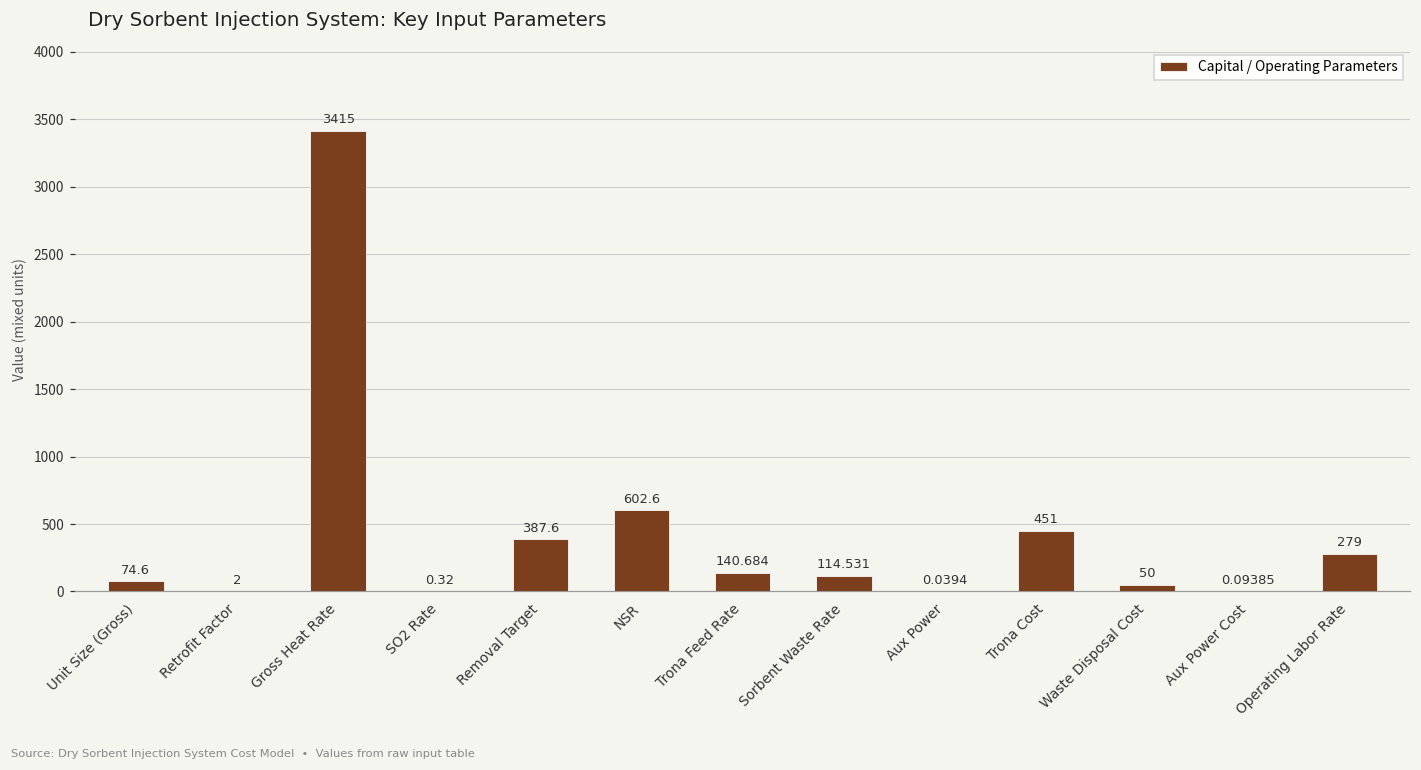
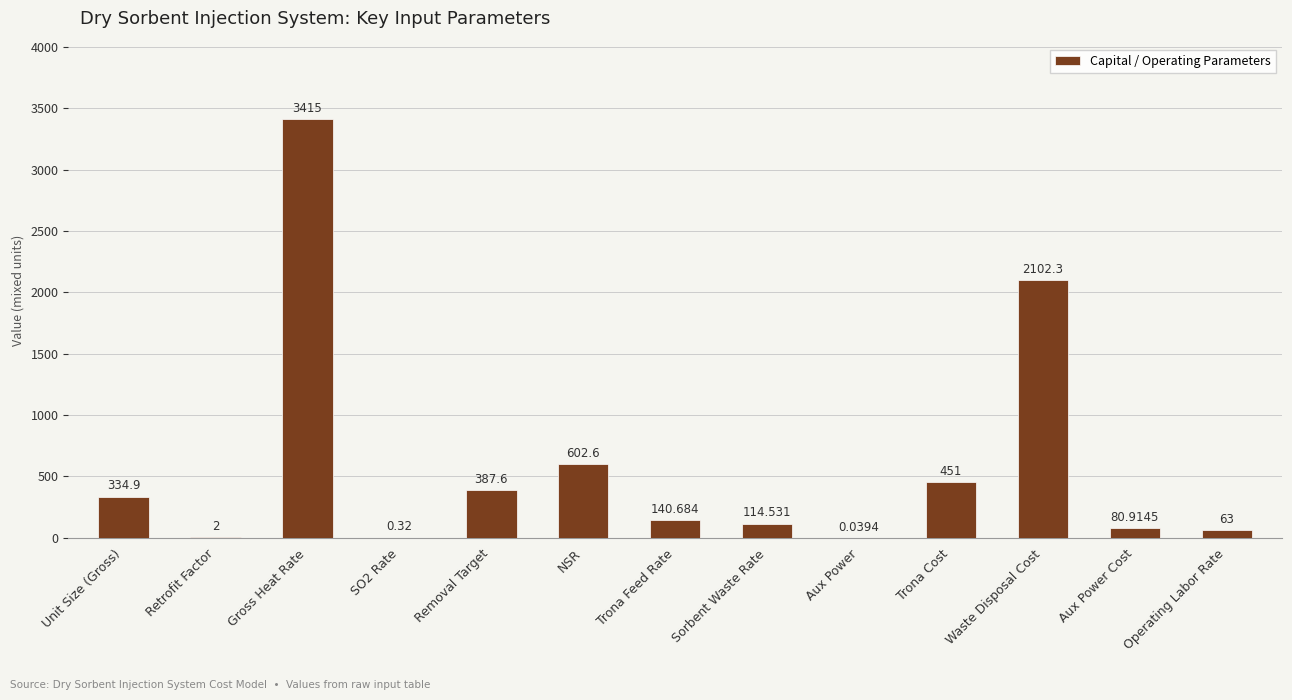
  {
-   "Unit Size (Gross)": 74.6,
+   "Unit Size (Gross)": 334.9,
    "Retrofit Factor": 2,
    "Gross Heat Rate": 3415,
    "SO2 Rate": 0.32,
    "Removal Target": 387.6,
    "NSR": 602.6,
    "Trona Feed Rate": 140.684,
    "Sorbent Waste Rate": 114.531,
    "Aux Power": 0.0394,
    "Trona Cost": 451,
-   "Waste Disposal Cost": 50,
-   "Aux Power Cost": 0.09385,
-   "Operating Labor Rate": 279
+   "Waste Disposal Cost": 2102.3,
+   "Aux Power Cost": 80.9145,
+   "Operating Labor Rate": 63
  }
